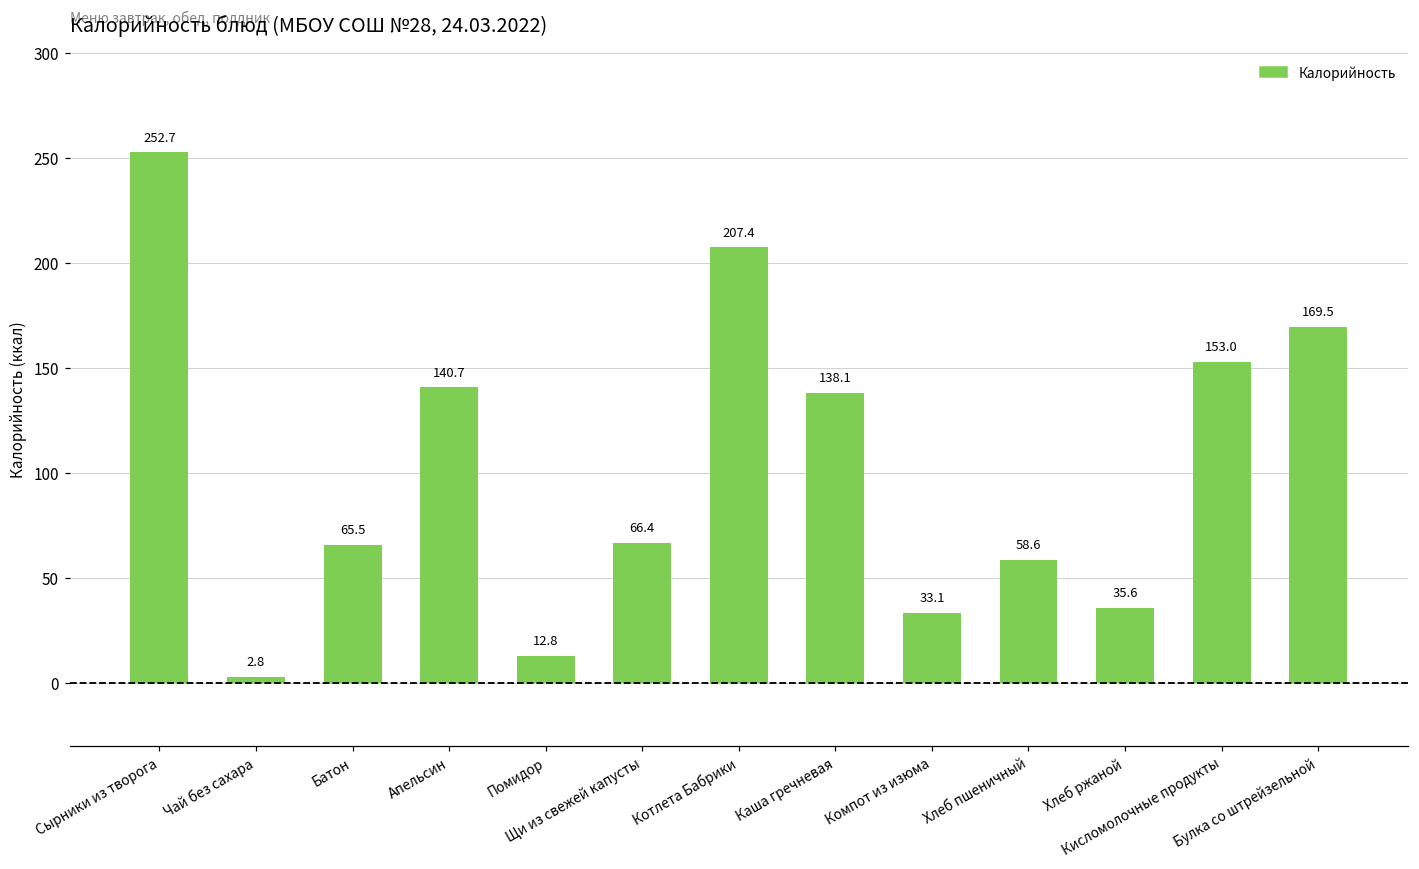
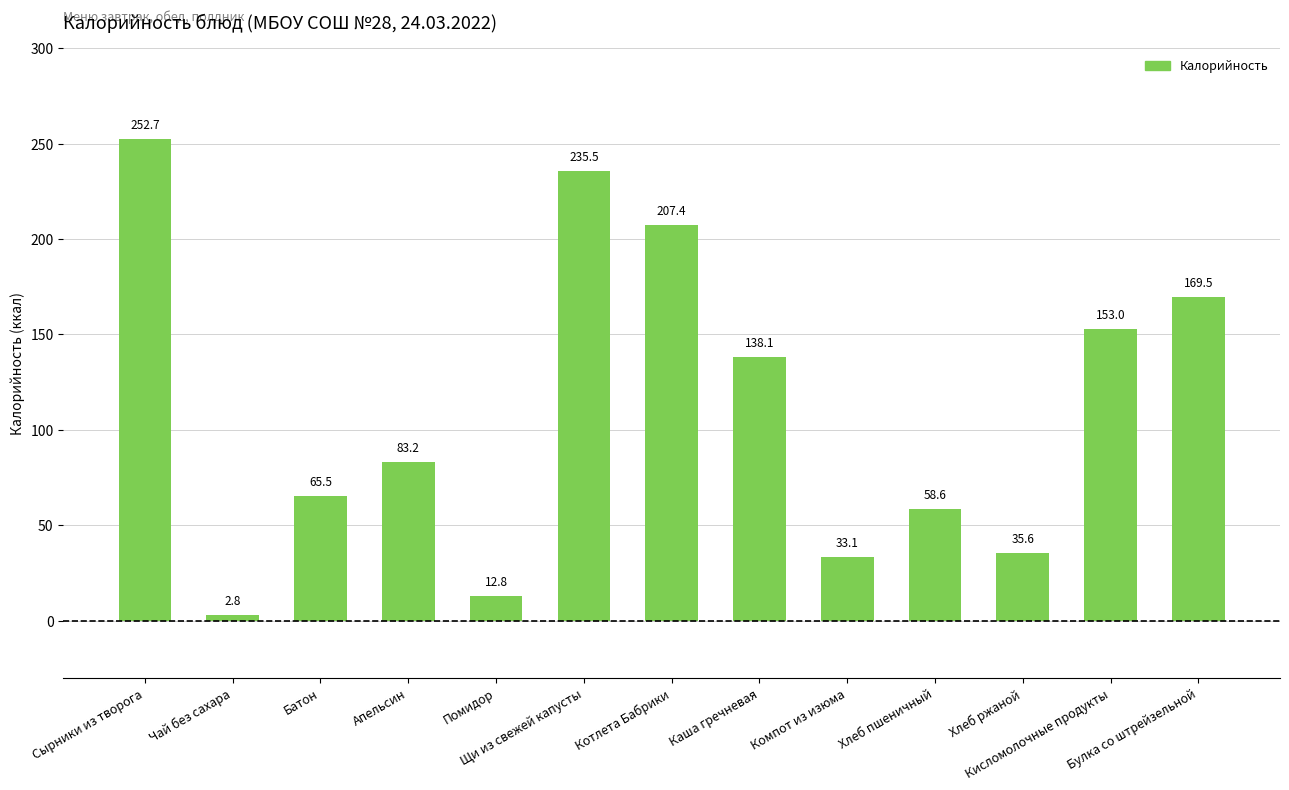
  {
    "Сырники из творога": 252.7,
    "Чай без сахара": 2.8,
    "Батон": 65.5,
-   "Апельсин": 140.7,
+   "Апельсин": 83.2,
    "Помидор": 12.8,
-   "Щи из свежей капусты": 66.4,
+   "Щи из свежей капусты": 235.5,
    "Котлета Бабрики": 207.4,
    "Каша гречневая": 138.1,
    "Компот из изюма": 33.1,
    "Хлеб пшеничный": 58.6,
    "Хлеб ржаной": 35.6,
    "Кисломолочные продукты": 153.0,
    "Булка со штрейзельной": 169.5
  }
